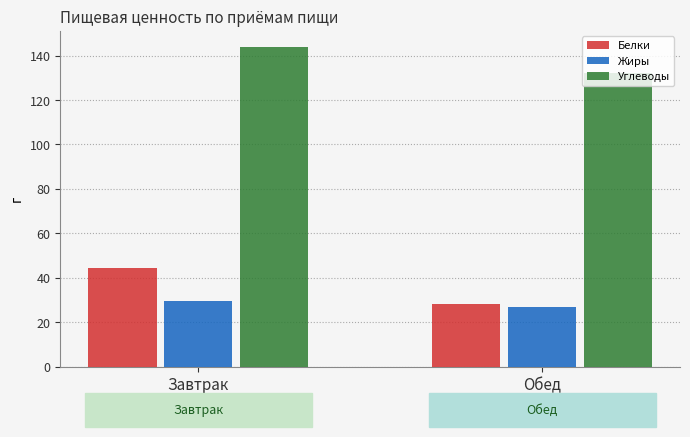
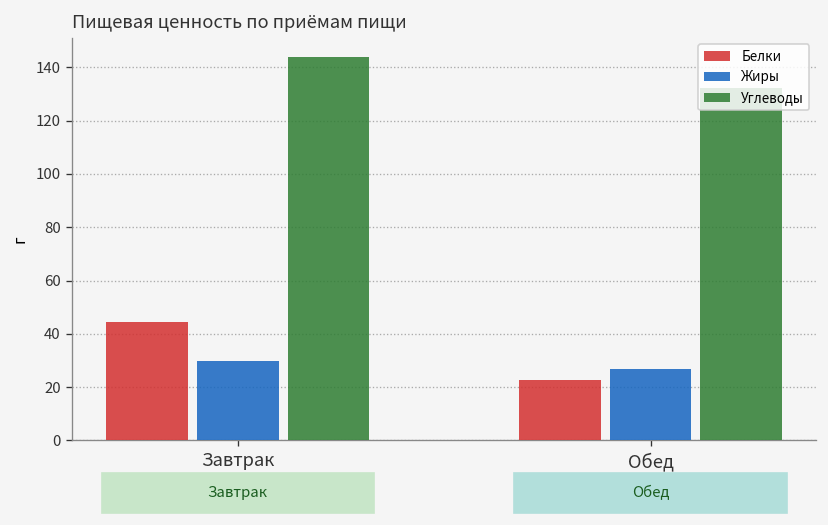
  {
    "Белки": {
      "Завтрак": 44,
-     "Обед": 28
+     "Обед": 23
    },
    "Жиры": {
      "Завтрак": 30,
      "Обед": 27
    },
    "Углеводы": {
      "Завтрак": 144
    }
  }
